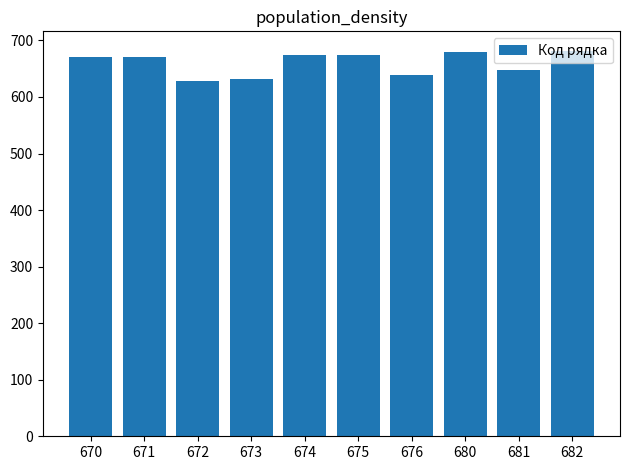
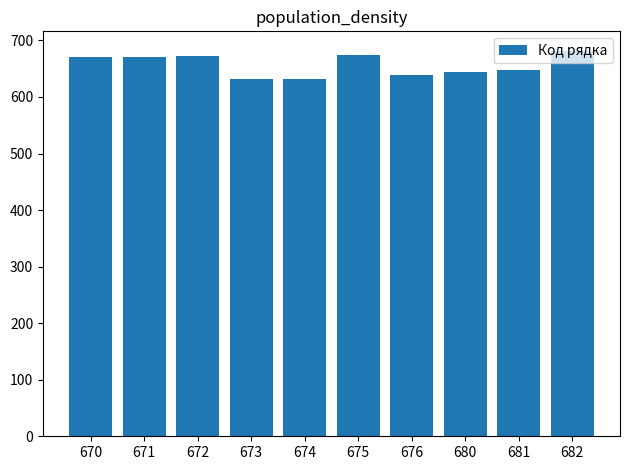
  {
    "670": 670,
    "671": 670,
-   "672": 630,
+   "672": 670,
    "673": 630,
-   "674": 670,
+   "674": 630,
    "675": 680,
    "676": 640,
-   "680": 680,
+   "680": 640,
    "681": 650
  }
